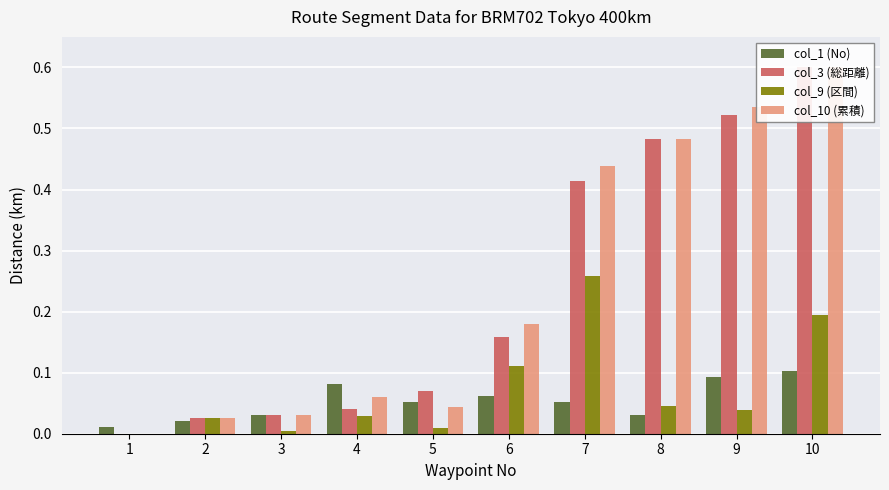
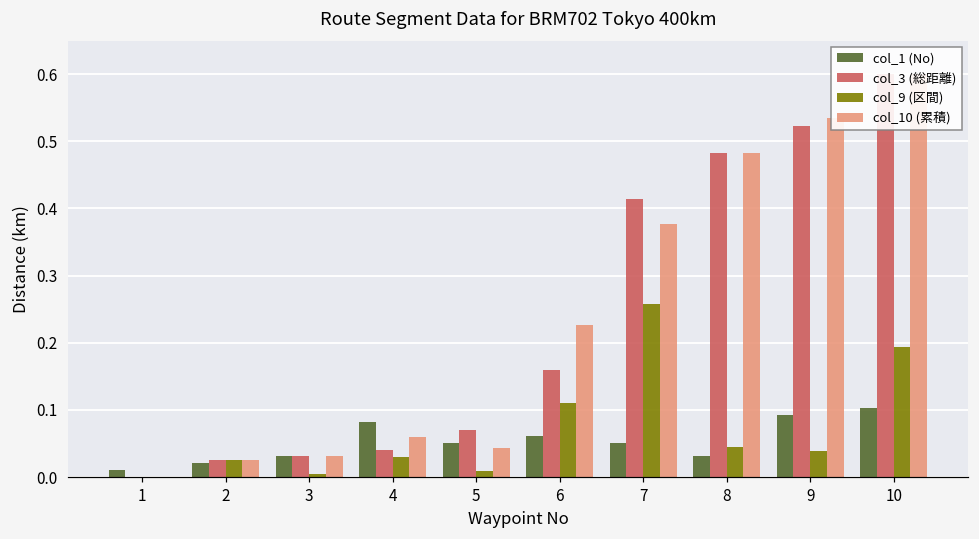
  {
    "col_1 (No)": {
      "1": 0.01,
      "2": 0.02,
      "3": 0.03,
      "4": 0.08,
      "5": 0.05,
      "6": 0.06,
      "7": 0.05,
      "8": 0.03,
      "9": 0.09,
      "10": 0.10
    },
    "col_3 (総距離)": {
      "1": 0.00,
      "2": 0.03,
      "3": 0.03,
      "4": 0.04,
      "5": 0.07,
      "6": 0.16,
      "7": 0.41,
      "8": 0.48,
      "9": 0.52
    },
    "col_9 (区間)": {
      "1": 0.00,
      "2": 0.03,
      "3": 0.01,
      "4": 0.03,
      "5": 0.01,
      "6": 0.11,
      "7": 0.26,
      "8": 0.05,
      "9": 0.04,
      "10": 0.19
    },
    "col_10 (累積)": {
      "1": 0.00,
      "2": 0.03,
      "3": 0.03,
      "4": 0.06,
      "5": 0.04,
-     "6": 0.18,
-     "7": 0.44,
+     "6": 0.23,
+     "7": 0.38,
      "8": 0.48
    }
  }
